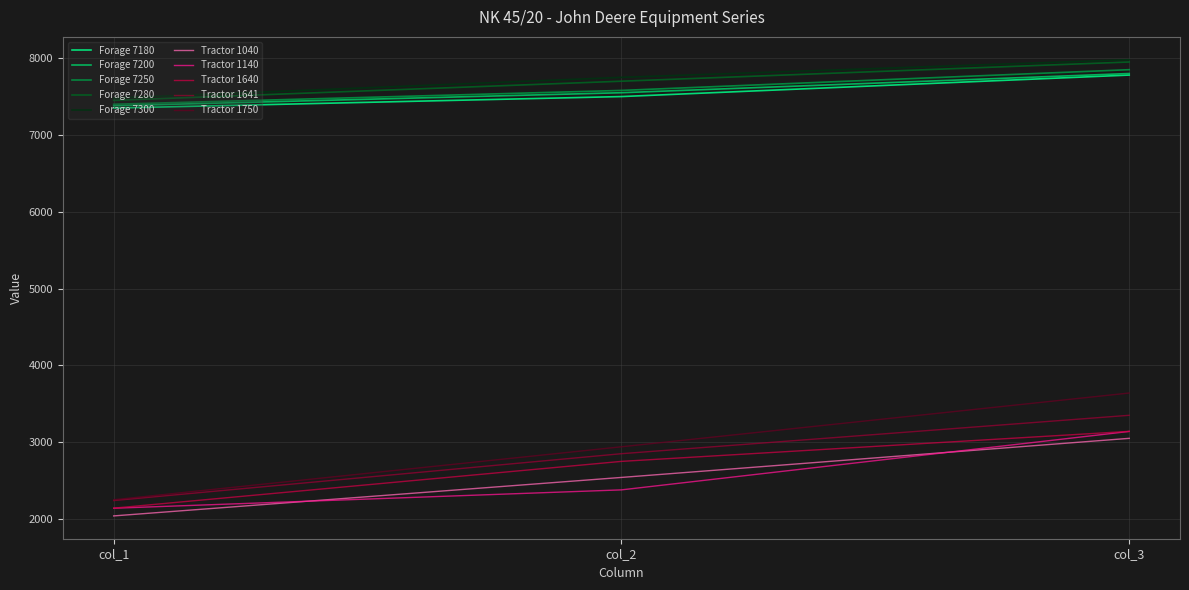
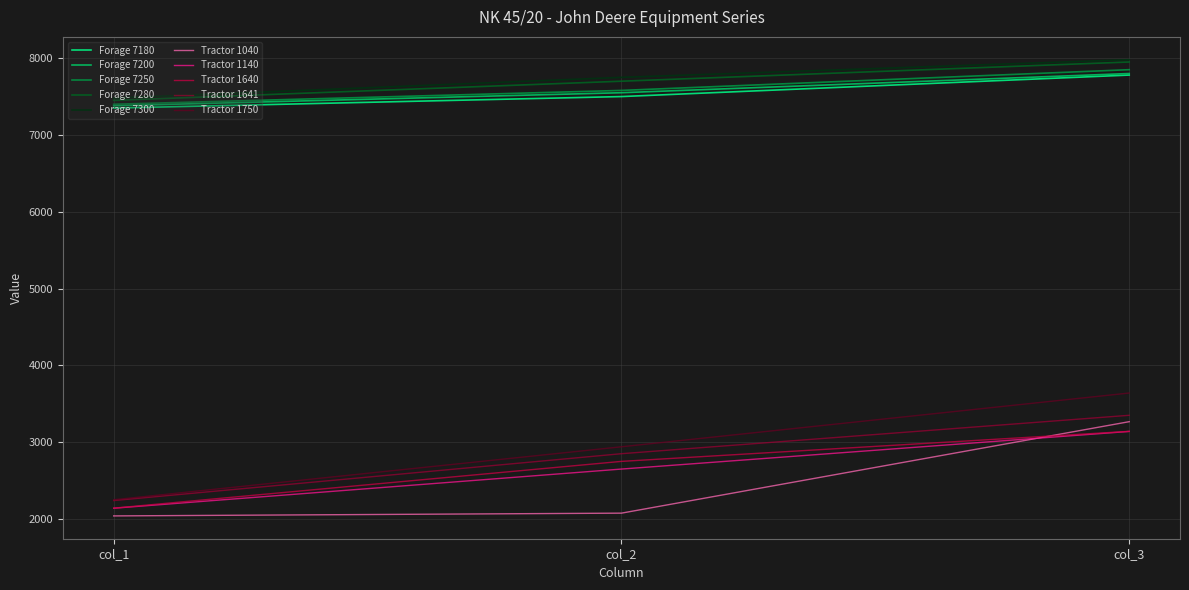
  {
    "Forage 7180": {
      "col_2": 7500
    },
    "Forage 7250": {
      "col_3": 7900
    },
    "Tractor 1040": {
      "col_1": 2000,
-     "col_2": 2500,
-     "col_3": 3100
+     "col_2": 2100,
+     "col_3": 3300
    },
    "Tractor 1140": {
-     "col_2": 2400
+     "col_2": 2700
    }
  }
